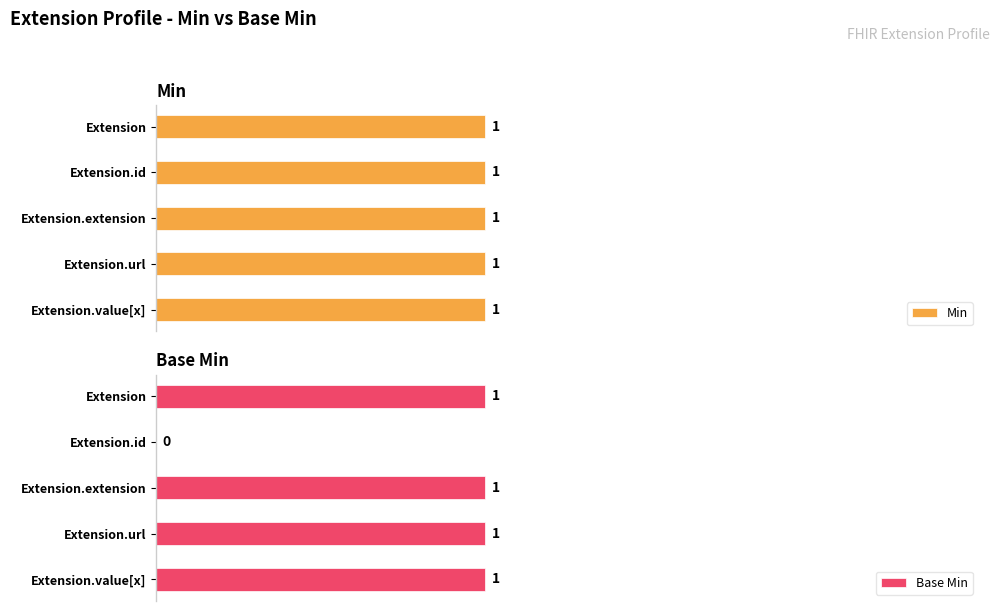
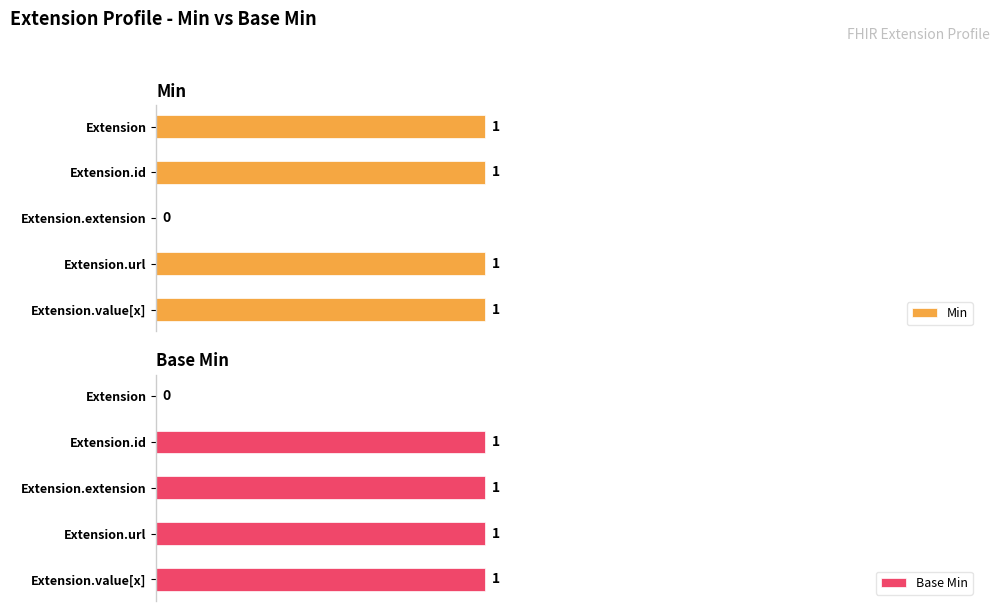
  {
    "Min": {
      "Extension": 1,
      "Extension.id": 1,
-     "Extension.extension": 1,
+     "Extension.extension": 0,
      "Extension.url": 1,
      "Extension.value[x]": 1
    },
    "Base Min": {
-     "Extension": 1,
-     "Extension.id": 0,
+     "Extension": 0,
+     "Extension.id": 1,
      "Extension.extension": 1,
      "Extension.url": 1,
      "Extension.value[x]": 1
    }
  }
